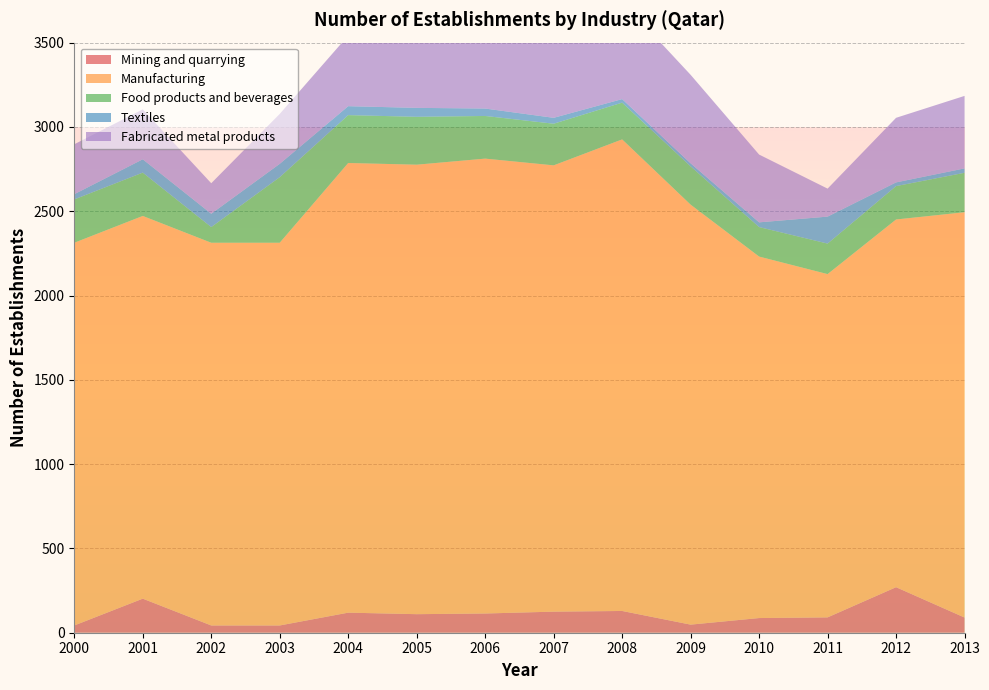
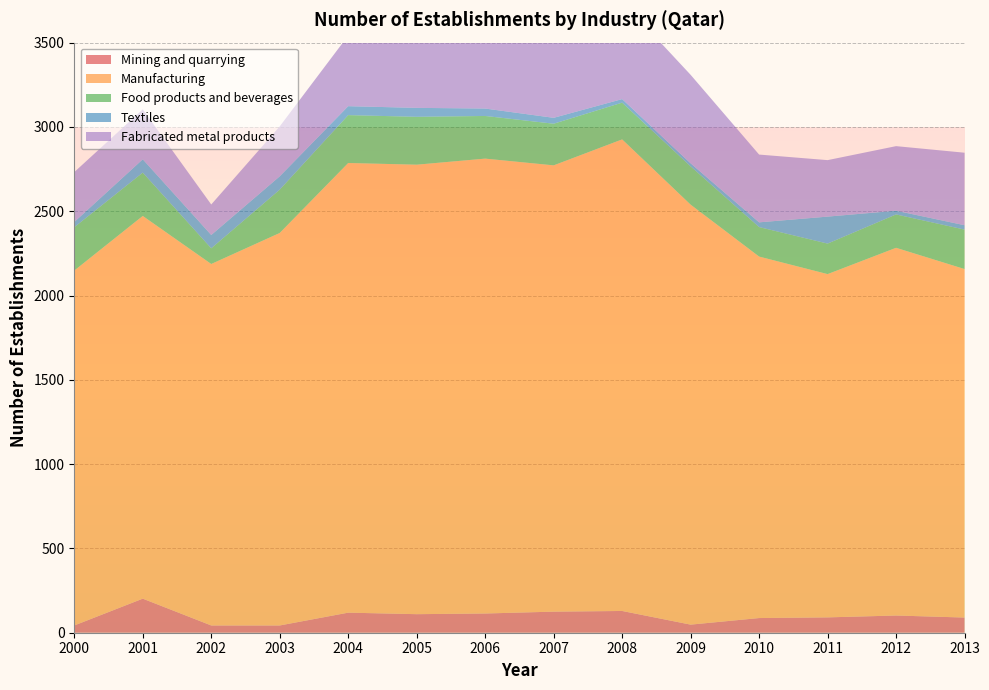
  {
    "Mining and quarrying": {
      "2000": 40,
      "2001": 200,
      "2002": 40,
      "2003": 40,
      "2004": 120,
      "2005": 110,
      "2006": 110,
      "2007": 130,
      "2008": 130,
      "2009": 50,
      "2010": 90,
      "2011": 90,
-     "2012": 270,
+     "2012": 100,
      "2013": 90
    },
    "Manufacturing": {
-     "2000": 2270,
+     "2000": 2110,
      "2001": 2270,
-     "2002": 2270,
-     "2003": 2270,
+     "2002": 2140,
+     "2003": 2330,
      "2004": 2670,
      "2005": 2670,
      "2006": 2700,
      "2007": 2650,
      "2008": 2800,
      "2009": 2490,
      "2010": 2140,
      "2011": 2040,
      "2012": 2180,
-     "2013": 2400
+     "2013": 2070
    },
    "Food products and beverages": {
      "2000": 260,
      "2001": 260,
      "2002": 90,
-     "2003": 390,
+     "2003": 260,
      "2004": 280,
      "2005": 280,
      "2006": 250,
      "2007": 250,
      "2008": 220,
      "2009": 230,
      "2010": 180,
      "2011": 180,
      "2012": 200,
      "2013": 230
    },
    "Textiles": {
      "2000": 30,
      "2001": 80,
      "2002": 80,
      "2003": 80,
      "2004": 50,
      "2005": 50,
      "2006": 40,
      "2007": 40,
      "2008": 20,
      "2009": 20,
      "2010": 30,
      "2011": 160,
      "2012": 20,
      "2013": 30
    },
    "Fabricated metal products": {
      "2000": 300,
      "2002": 180,
      "2009": 530,
      "2010": 400,
-     "2011": 170,
+     "2011": 340,
      "2012": 380,
      "2013": 430
    }
  }
